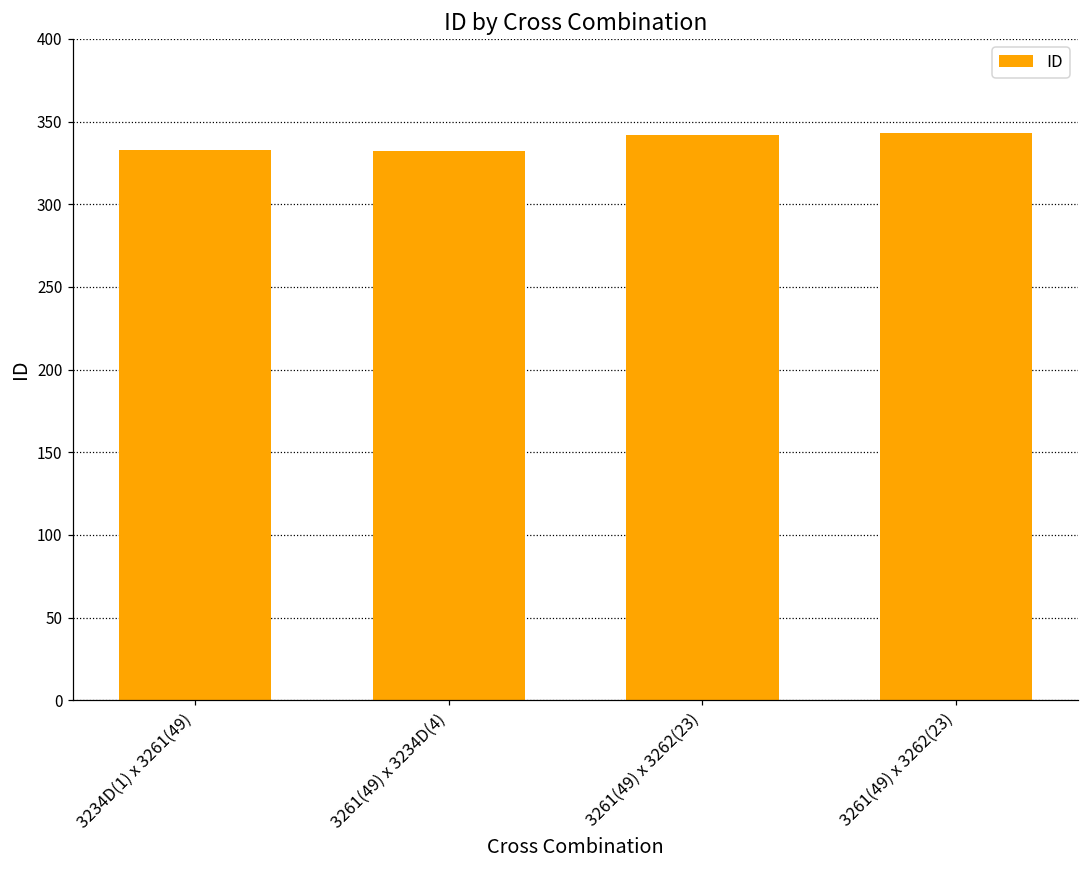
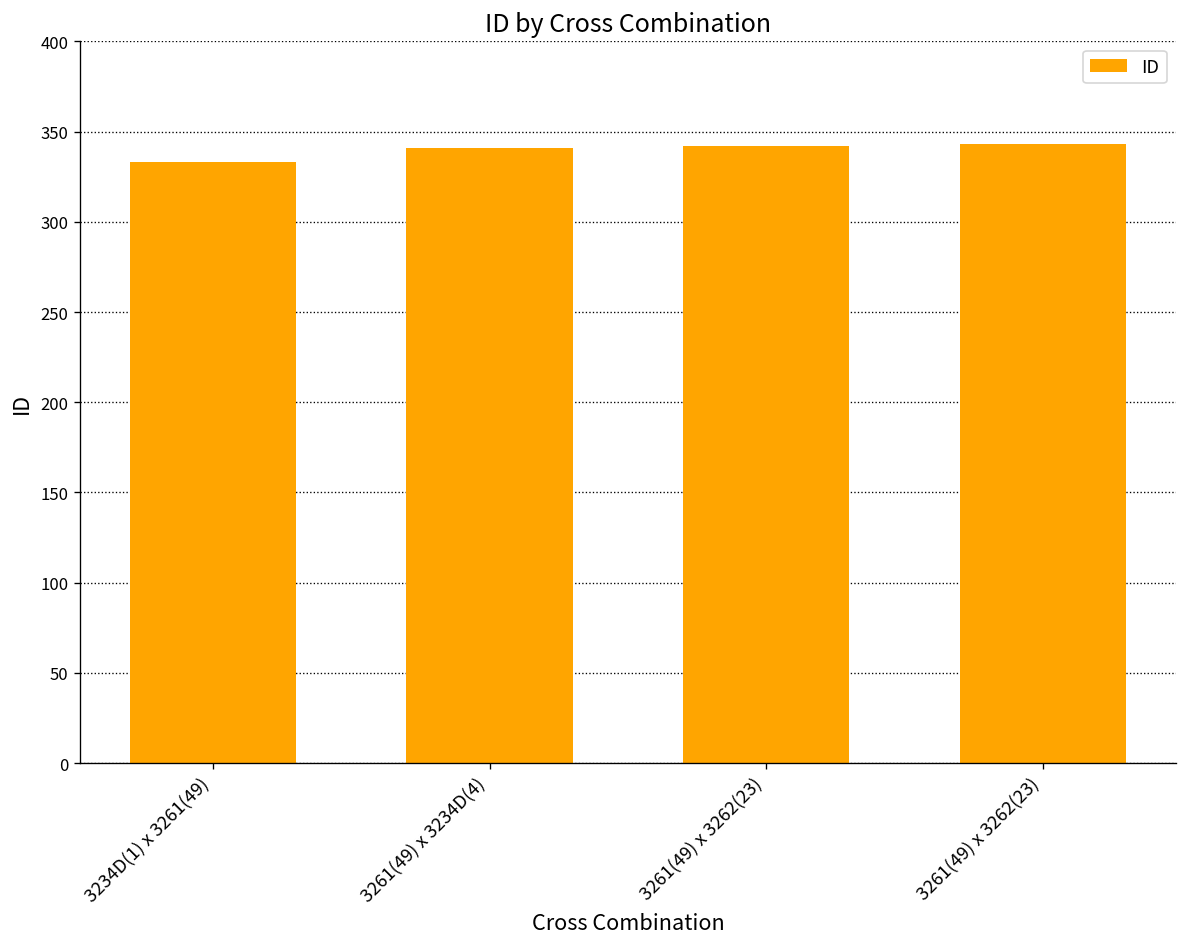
  {
    "3234D(1) x 3261(49)": 333,
-   "3261(49) x 3234D(4)": 332
+   "3261(49) x 3234D(4)": 341
  }
